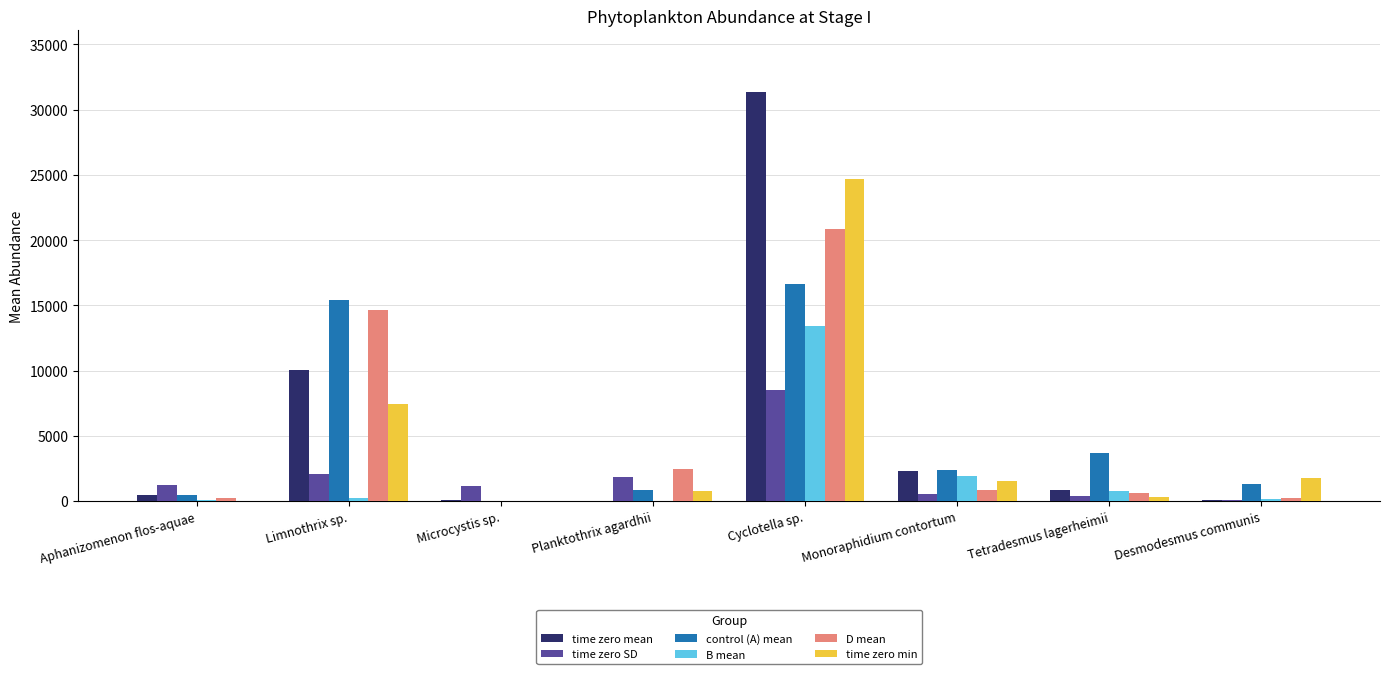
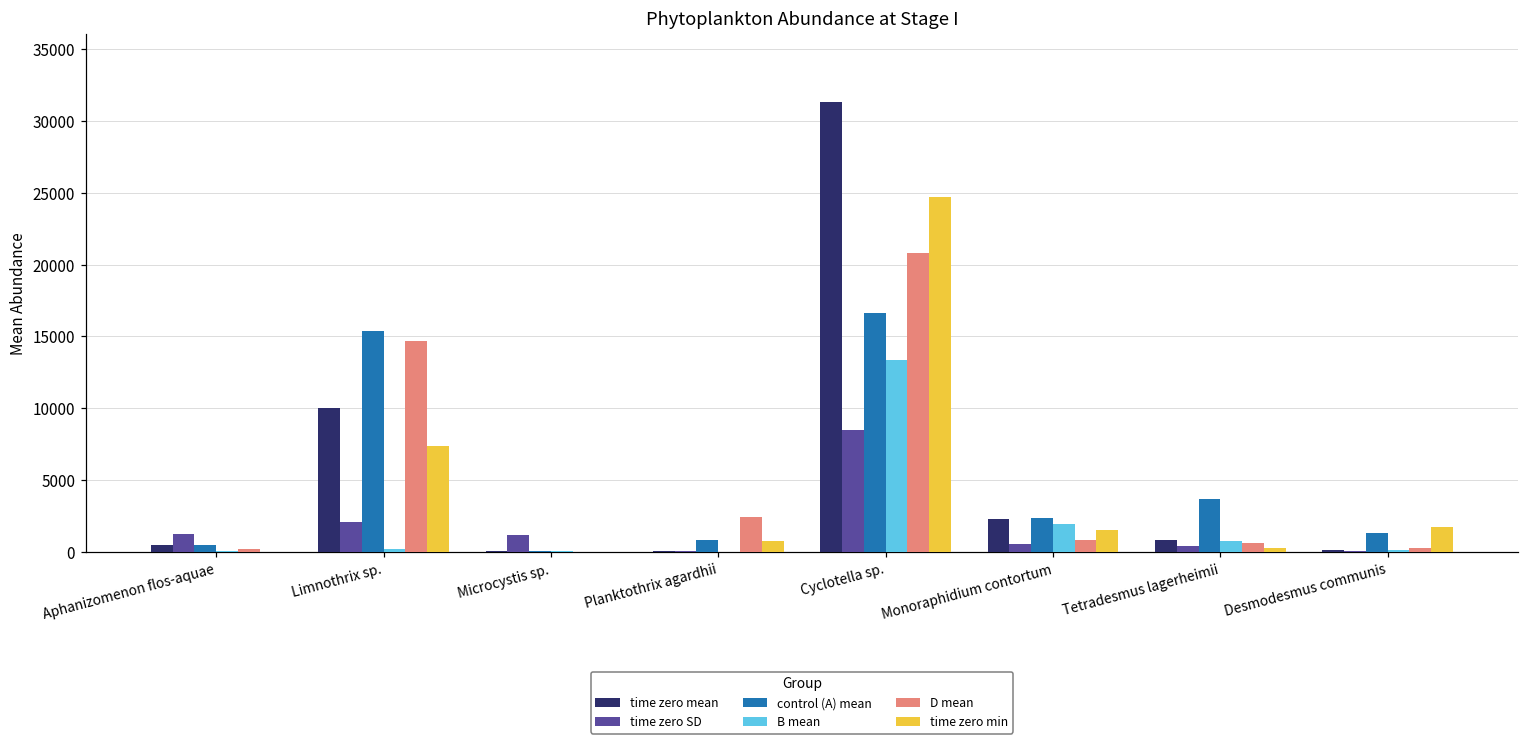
  {
    "time zero mean": {
      "Aphanizomenon flos-aquae": 500,
      "Limnothrix sp.": 10000,
      "Cyclotella sp.": 31400,
      "Monoraphidium contortum": 2300,
      "Tetradesmus lagerheimii": 800
    },
    "time zero SD": {
      "Aphanizomenon flos-aquae": 1300,
      "Limnothrix sp.": 2100,
      "Microcystis sp.": 1100,
-     "Planktothrix agardhii": 1800,
+     "Planktothrix agardhii": 0,
      "Cyclotella sp.": 8500,
      "Monoraphidium contortum": 500,
      "Tetradesmus lagerheimii": 400
    },
    "control (A) mean": {
      "Aphanizomenon flos-aquae": 500,
      "Limnothrix sp.": 15400,
      "Planktothrix agardhii": 800,
      "Cyclotella sp.": 16600,
      "Monoraphidium contortum": 2400,
      "Tetradesmus lagerheimii": 3700,
      "Desmodesmus communis": 1300
    },
    "B mean": {
      "Limnothrix sp.": 200,
      "Planktothrix agardhii": 0,
      "Cyclotella sp.": 13400,
      "Monoraphidium contortum": 1900,
      "Tetradesmus lagerheimii": 800
    },
    "D mean": {
      "Aphanizomenon flos-aquae": 200,
      "Limnothrix sp.": 14700,
      "Microcystis sp.": 0,
      "Planktothrix agardhii": 2400,
      "Cyclotella sp.": 20800,
      "Monoraphidium contortum": 800,
      "Tetradesmus lagerheimii": 600,
      "Desmodesmus communis": 300
    },
    "time zero min": {
      "Aphanizomenon flos-aquae": 0,
      "Limnothrix sp.": 7400,
      "Microcystis sp.": 0,
      "Planktothrix agardhii": 800,
      "Cyclotella sp.": 24700,
      "Monoraphidium contortum": 1500,
      "Tetradesmus lagerheimii": 300,
      "Desmodesmus communis": 1700
    }
  }
